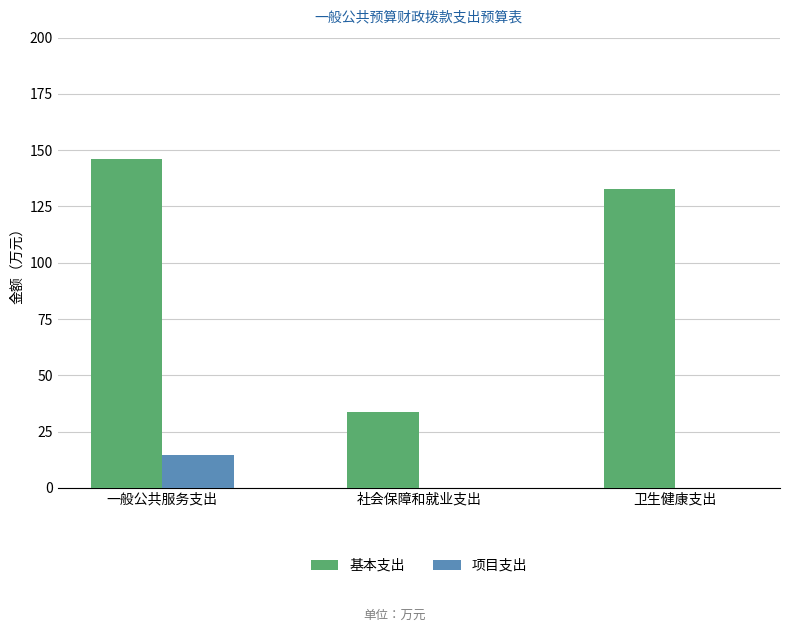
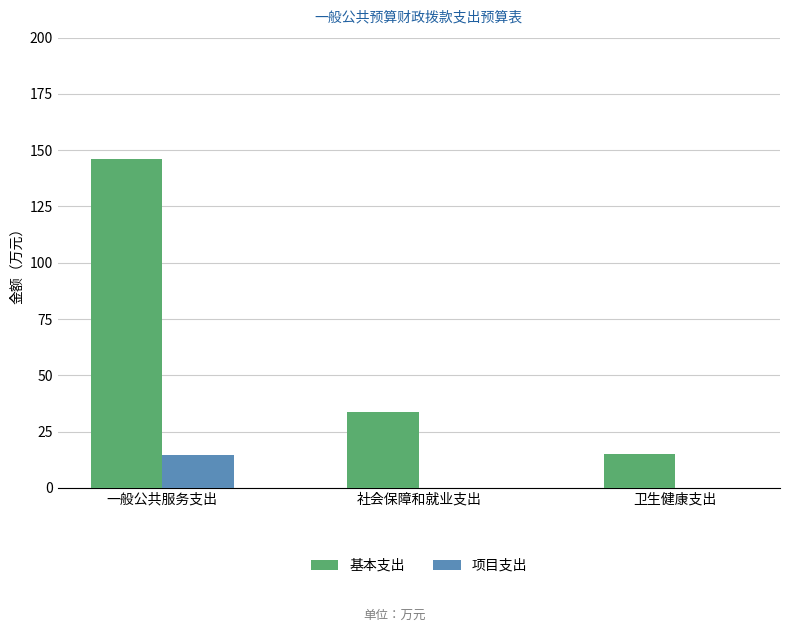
  {
    "基本支出": {
      "一般公共服务支出": 146,
      "社会保障和就业支出": 34,
-     "卫生健康支出": 133
+     "卫生健康支出": 15
    },
    "项目支出": {
      "一般公共服务支出": 15,
      "社会保障和就业支出": 0,
      "卫生健康支出": 0
    }
  }
